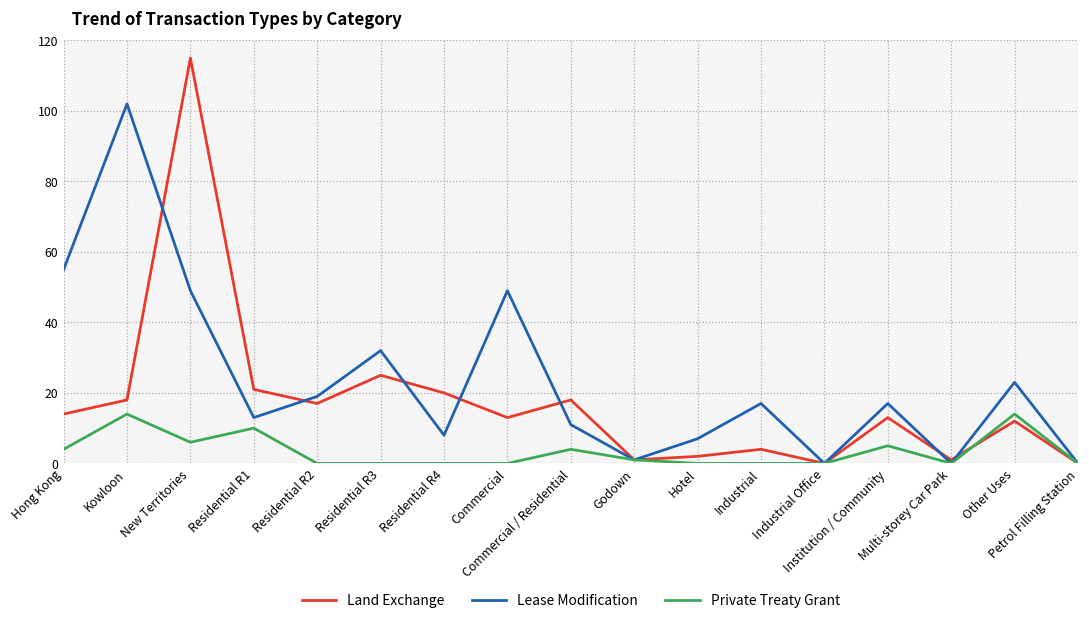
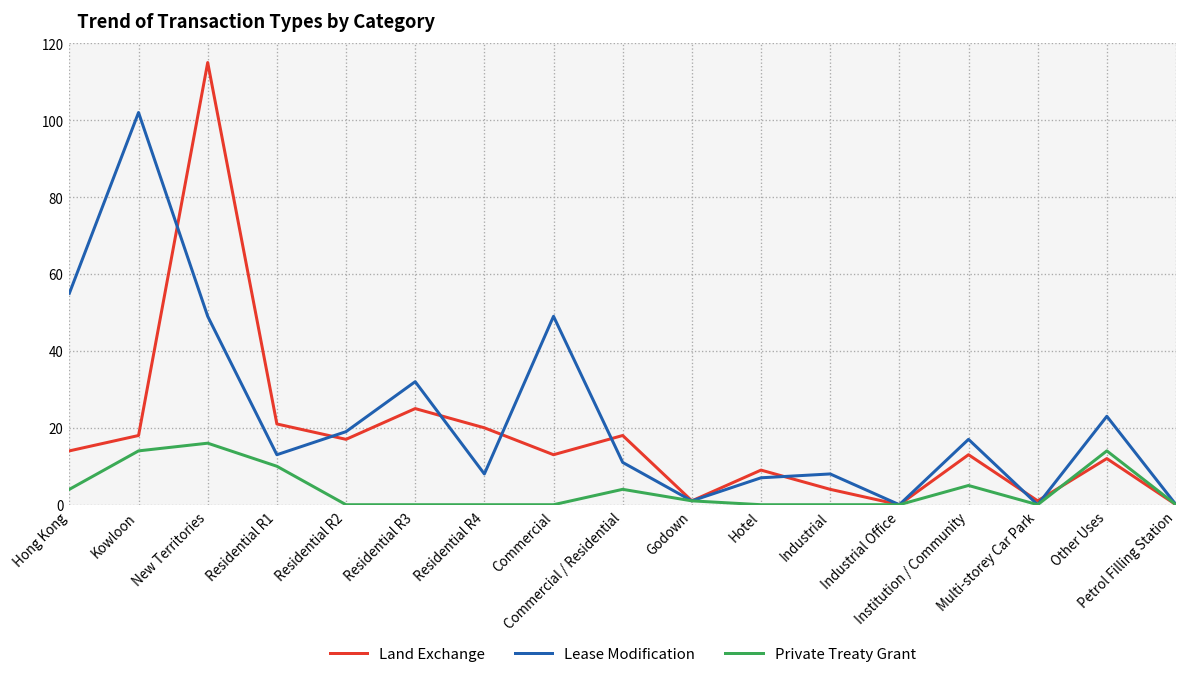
  {
    "Land Exchange": {
      "Hong Kong": 14,
      "Kowloon": 18,
      "New Territories": 115,
      "Residential R1": 21,
      "Residential R2": 17,
      "Residential R3": 25,
      "Residential R4": 20,
      "Commercial": 13,
      "Commercial / Residential": 18,
-     "Hotel": 2,
+     "Hotel": 9,
      "Industrial": 4,
      "Institution / Community": 13,
      "Multi-storey Car Park": 1,
      "Other Uses": 12
    },
    "Lease Modification": {
      "Hong Kong": 55,
      "Kowloon": 102,
      "New Territories": 49,
      "Residential R1": 13,
      "Residential R2": 19,
      "Residential R3": 32,
      "Residential R4": 8,
      "Commercial": 49,
      "Commercial / Residential": 11,
      "Hotel": 7,
-     "Industrial": 17,
+     "Industrial": 8,
      "Institution / Community": 17,
      "Other Uses": 23
    },
    "Private Treaty Grant": {
      "Hong Kong": 4,
      "Kowloon": 14,
-     "New Territories": 6,
+     "New Territories": 16,
      "Residential R1": 10,
      "Residential R2": 0,
      "Residential R3": 0,
      "Residential R4": 0,
      "Commercial": 0,
      "Commercial / Residential": 4,
      "Hotel": 0,
      "Industrial": 0,
      "Institution / Community": 5,
      "Other Uses": 14
    }
  }
